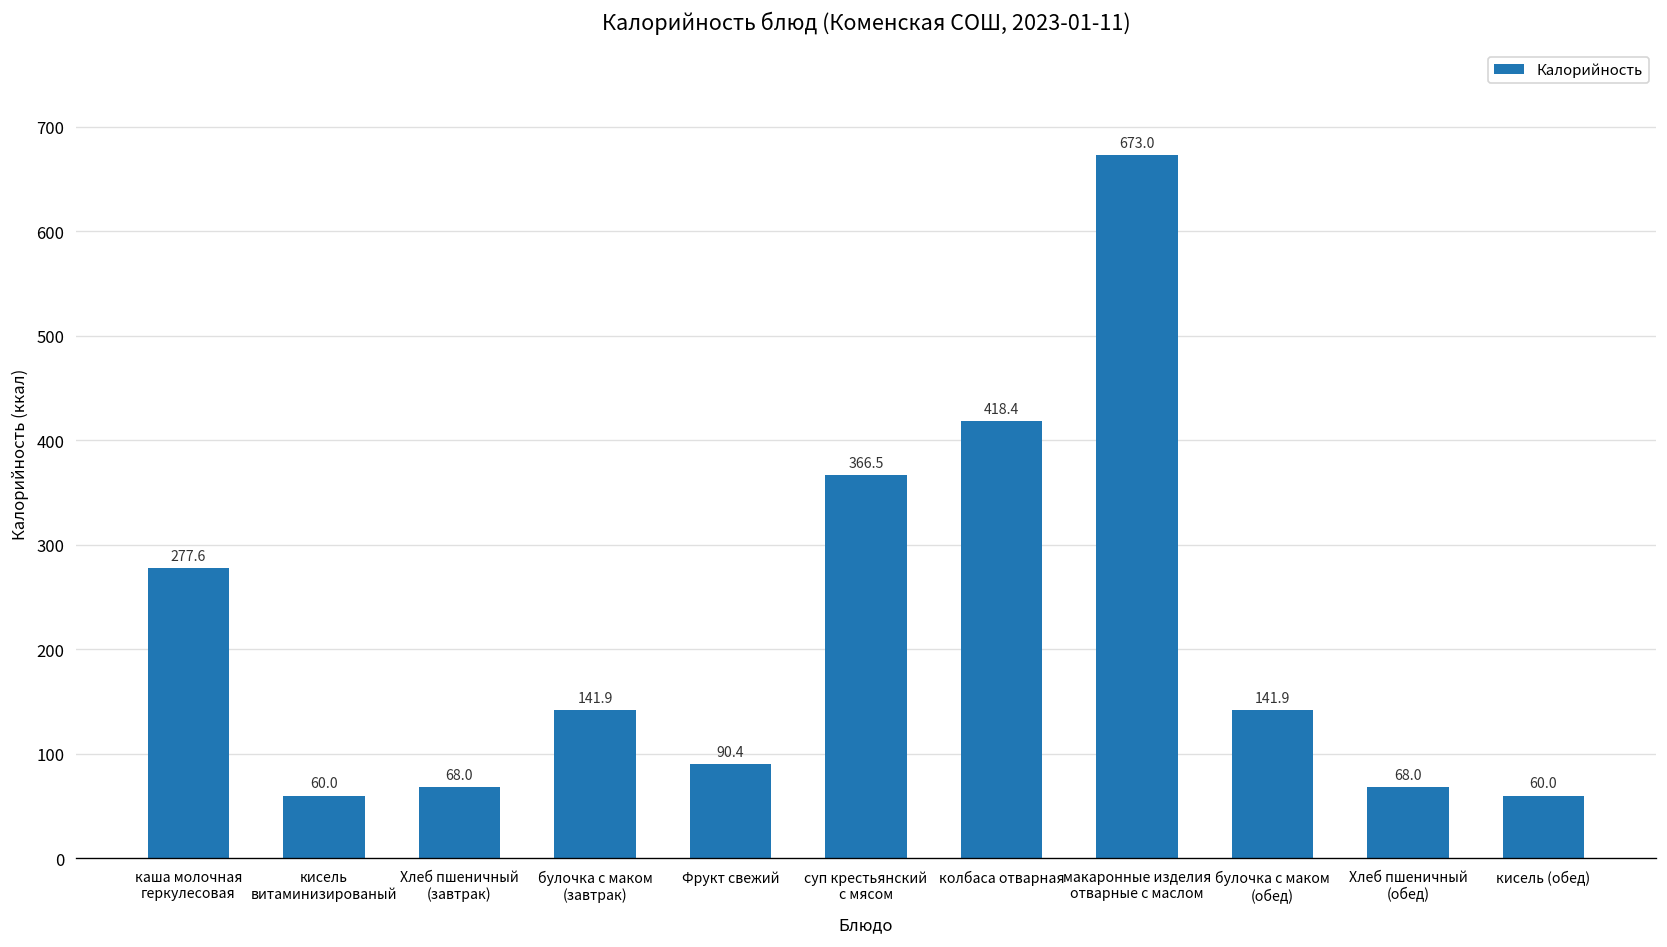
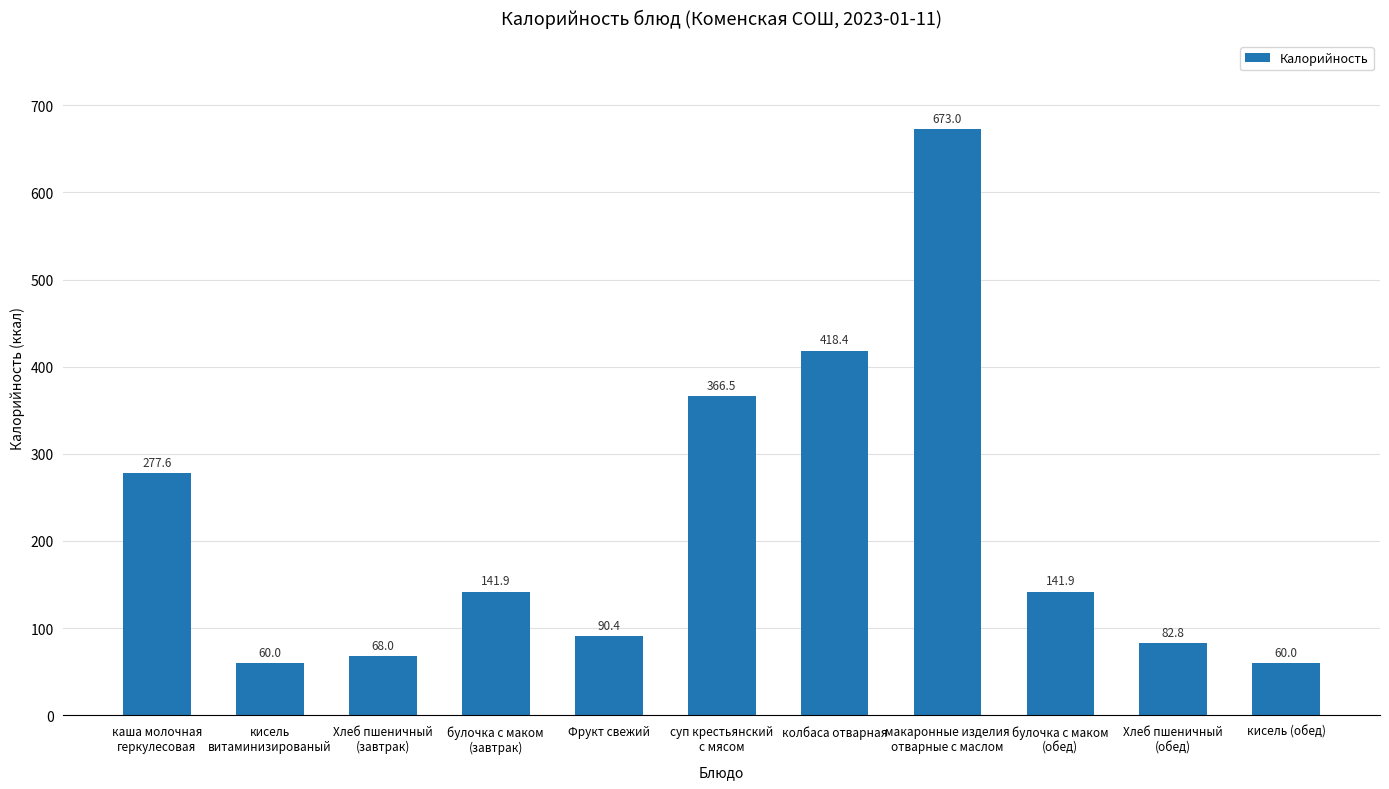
  {
    "каша молочная геркулесовая": 277.6,
    "кисель витаминизированый": 60.0,
    "Хлеб пшеничный (завтрак)": 68.0,
    "булочка с маком (завтрак)": 141.9,
    "Фрукт свежий": 90.4,
    "суп крестьянский с мясом": 366.5,
    "колбаса отварная": 418.4,
    "макаронные изделия отварные с маслом": 673.0,
    "булочка с маком (обед)": 141.9,
-   "Хлеб пшеничный (обед)": 68.0,
+   "Хлеб пшеничный (обед)": 82.8,
    "кисель (обед)": 60.0
  }
